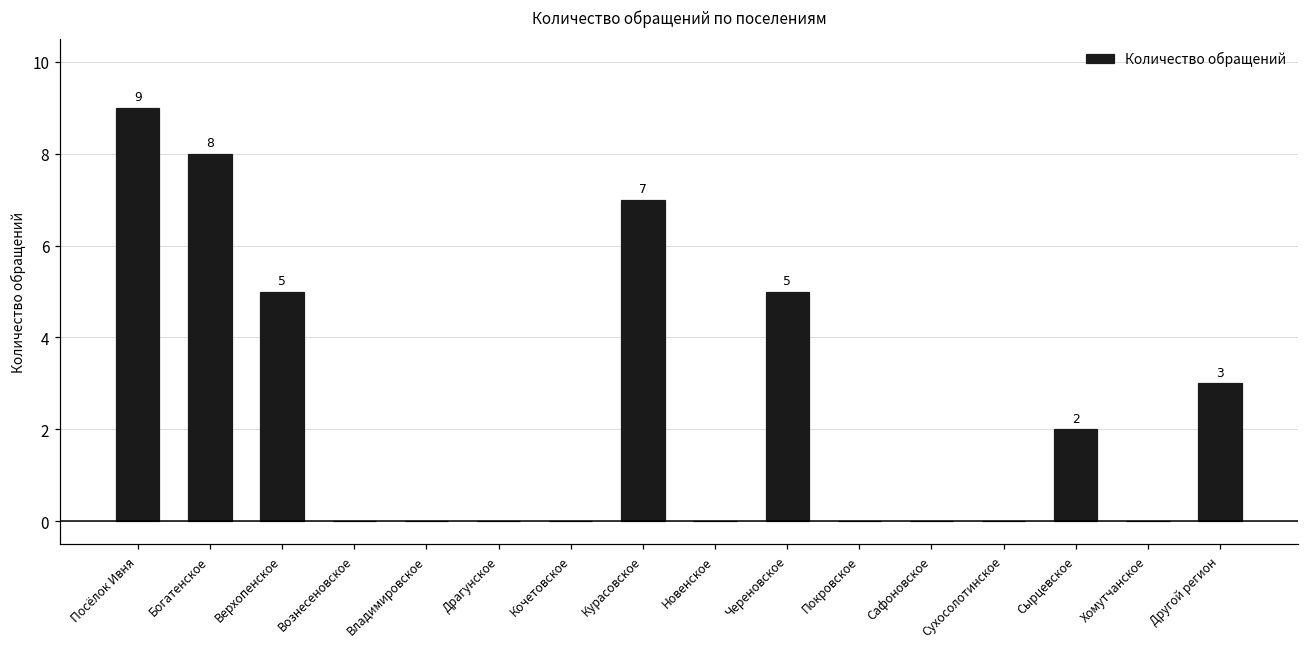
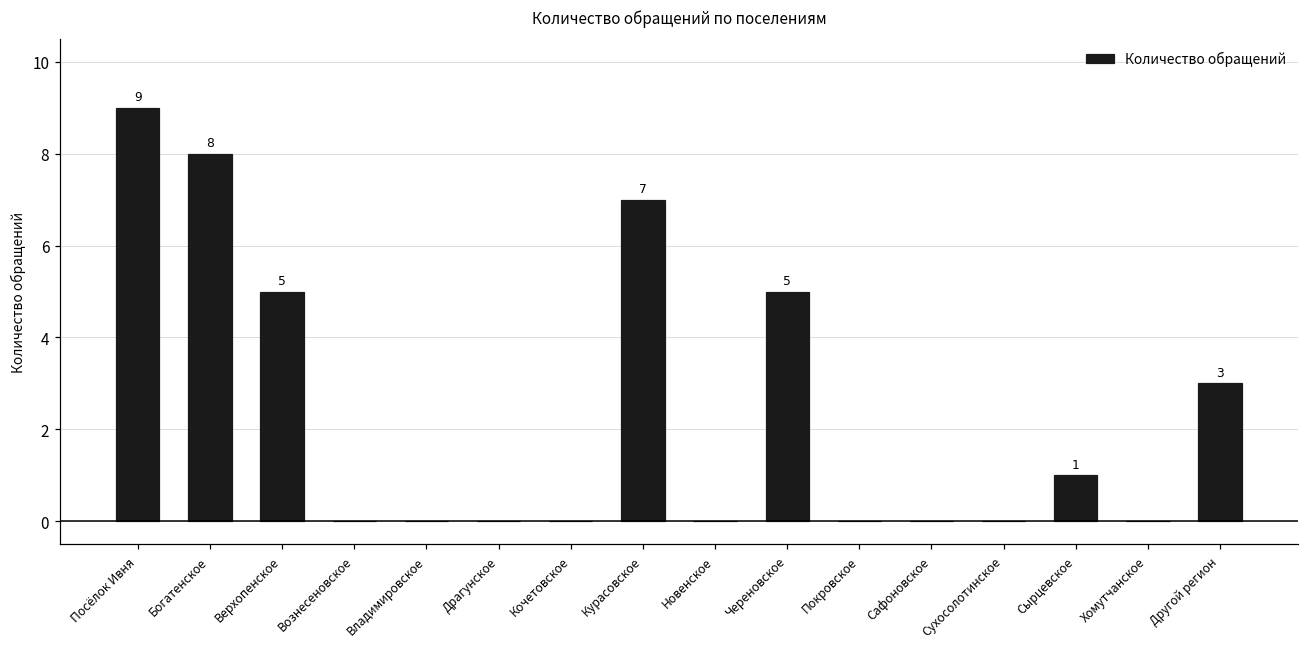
  {
    "Посёлок Ивня": 9,
    "Богатенское": 8,
    "Верхопенское": 5,
    "Курасовское": 7,
    "Череновское": 5,
-   "Сырцевское": 2,
+   "Сырцевское": 1,
    "Другой регион": 3
  }
